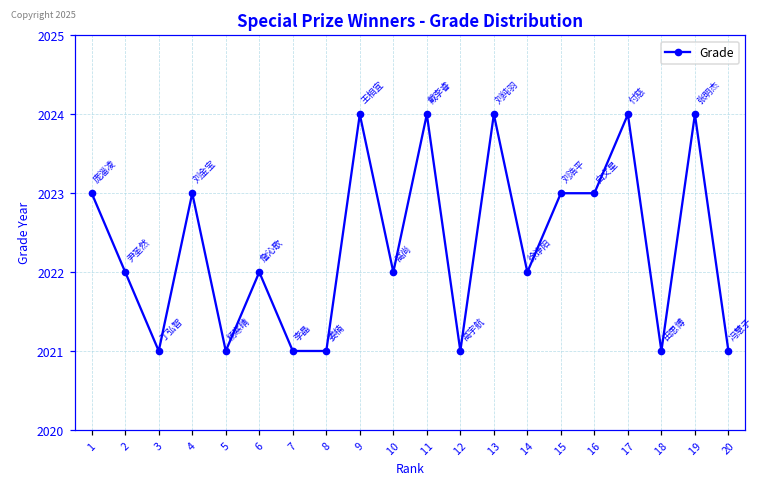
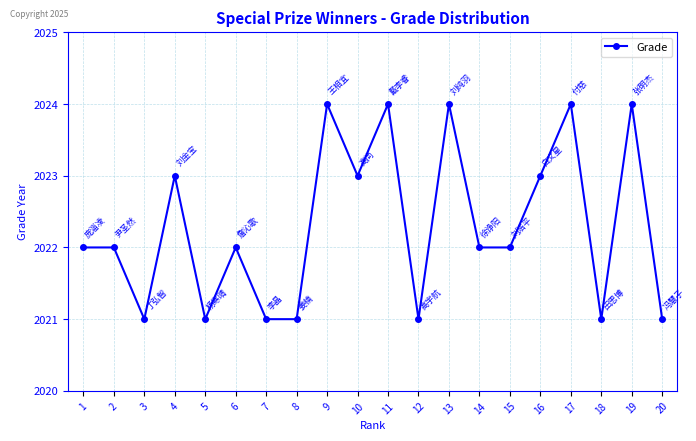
  {
-   "1": 2023,
+   "1": 2022,
    "2": 2022,
    "3": 2021,
    "4": 2023,
    "5": 2021,
    "6": 2022,
    "7": 2021,
    "8": 2021,
    "9": 2024,
-   "10": 2022,
+   "10": 2023,
    "11": 2024,
    "12": 2021,
    "13": 2024,
    "14": 2022,
-   "15": 2023,
+   "15": 2022,
    "16": 2023,
    "17": 2024,
    "18": 2021,
    "19": 2024,
    "20": 2021
  }
